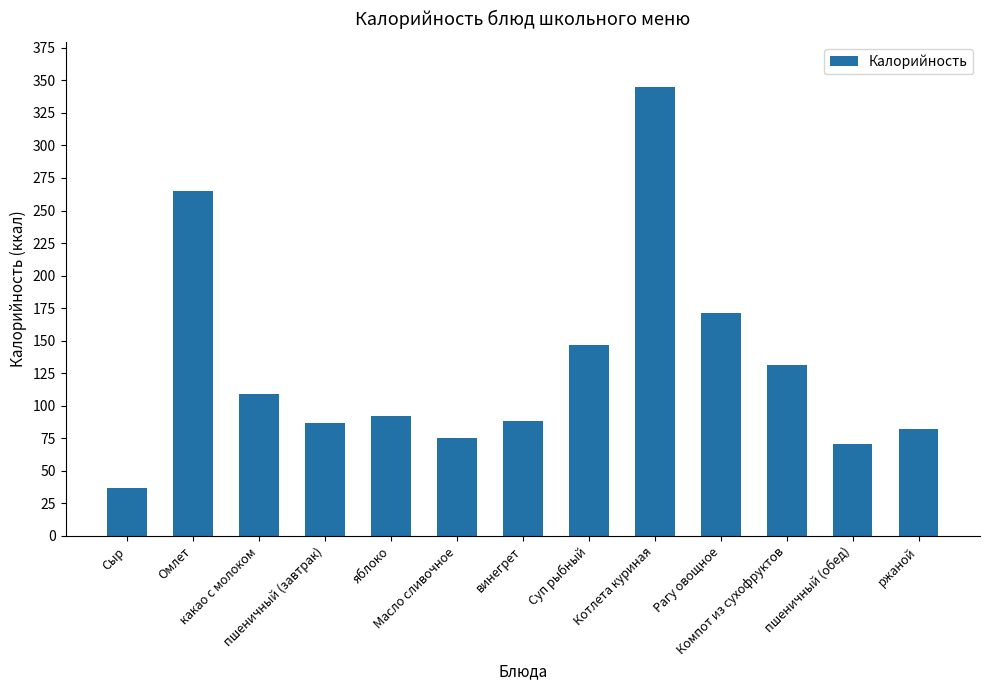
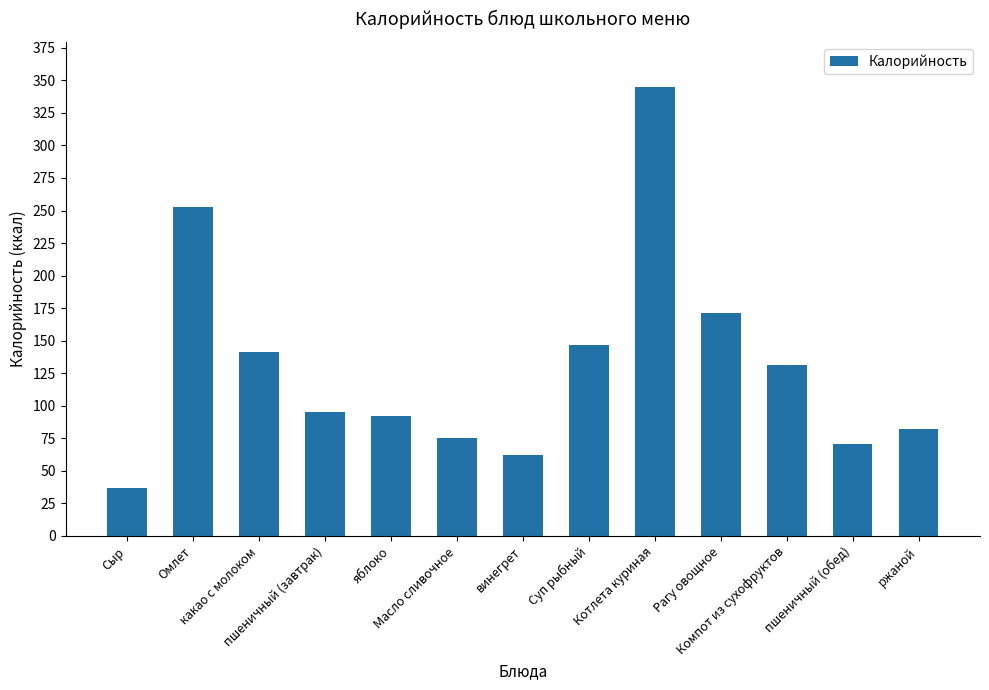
  {
    "Сыр": 37,
-   "Омлет": 265,
-   "какао с молоком": 109,
-   "пшеничный (завтрак)": 87,
+   "Омлет": 253,
+   "какао с молоком": 141,
+   "пшеничный (завтрак)": 95,
    "яблоко": 92,
    "Масло сливочное": 75,
-   "винегрет": 88,
+   "винегрет": 62,
    "Суп рыбный": 147,
    "Котлета куриная": 345,
    "Рагу овощное": 171,
    "Компот из сухофруктов": 131,
    "пшеничный (обед)": 71,
    "ржаной": 82
  }
